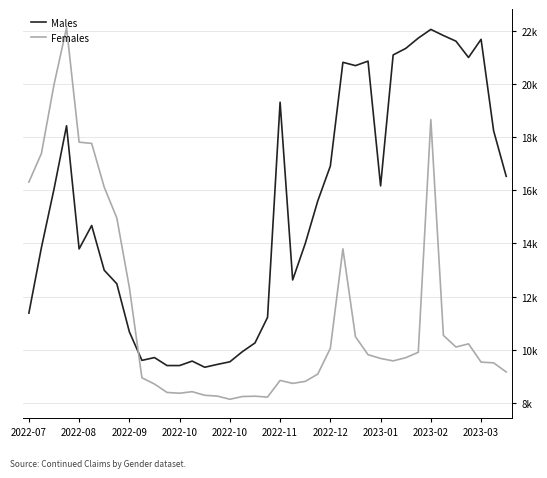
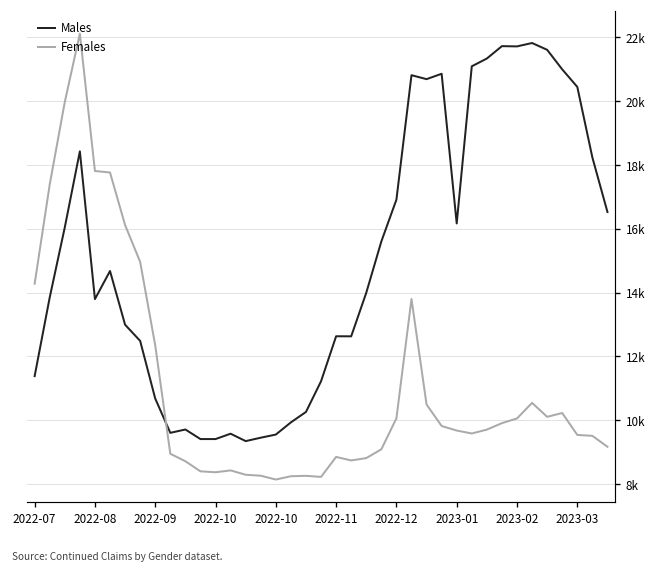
  {
    "Males": {
      "2022-07": 11400,
      "2022-08": 13800,
      "2022-09": 10700,
-     "2022-11": 19300,
+     "2022-11": 12600,
      "2022-12": 16900,
      "2023-01": 16200,
-     "2023-02": 22000,
-     "2023-03": 21700
+     "2023-02": 21700,
+     "2023-03": 20400
    },
    "Females": {
-     "2022-07": 16300,
+     "2022-07": 14300,
      "2022-08": 17800,
      "2022-09": 12300,
      "2022-11": 8900,
      "2022-12": 10100,
      "2023-01": 9700,
-     "2023-02": 18700,
+     "2023-02": 10100,
      "2023-03": 9500
    }
  }
